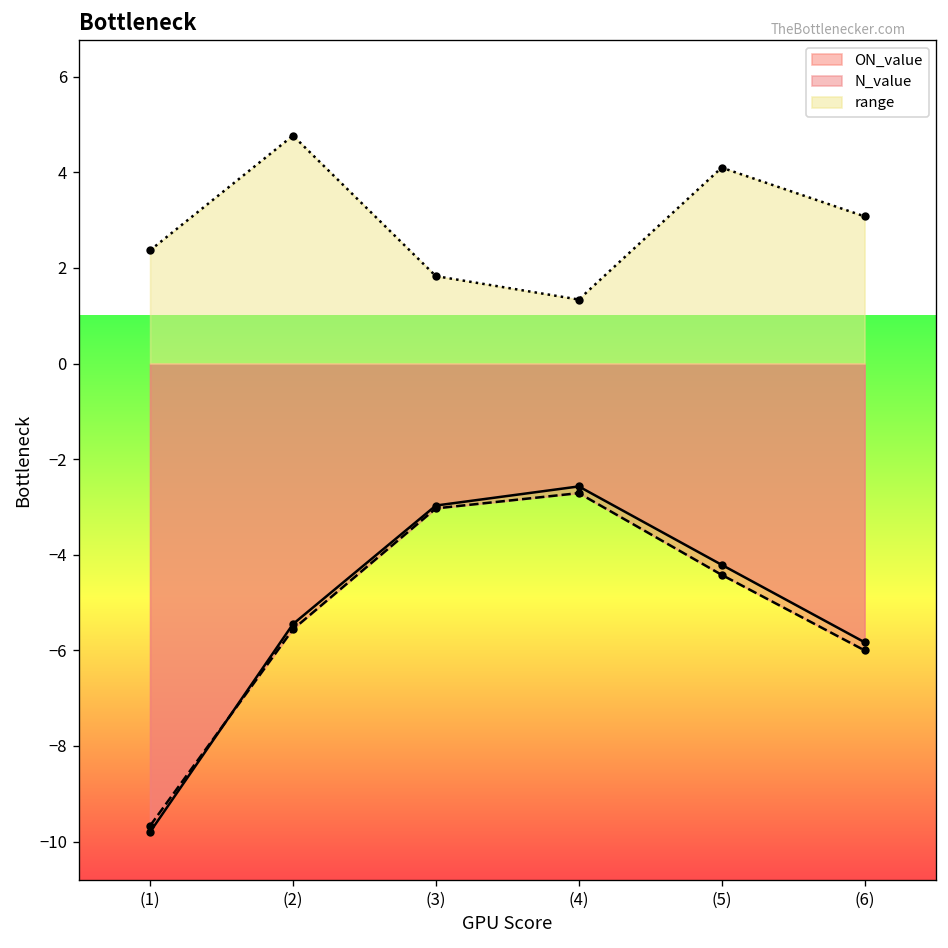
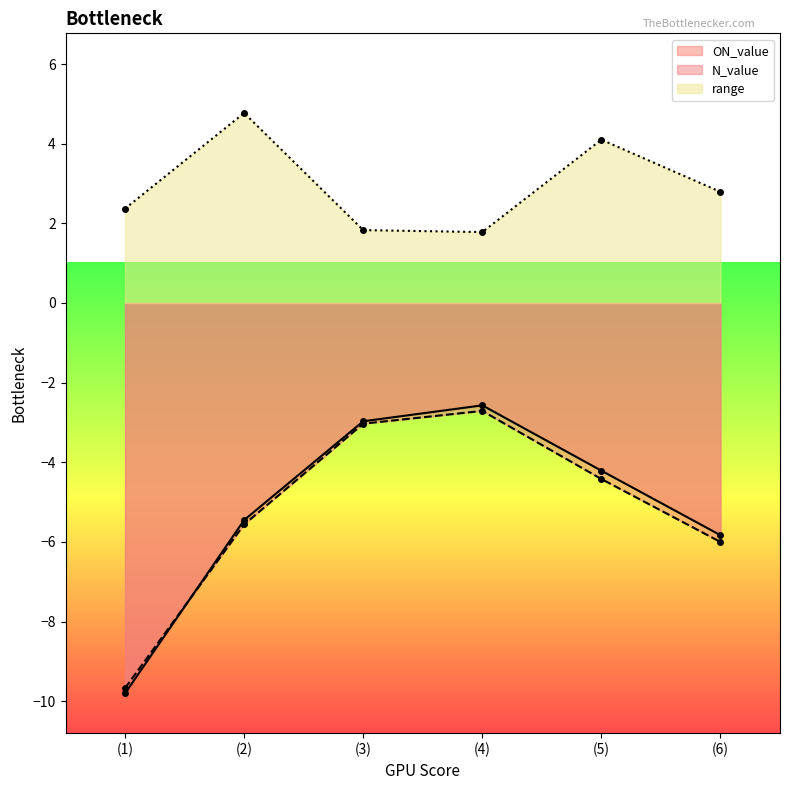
  {
    "range": {
      "(1)": 2.4,
      "(2)": 4.8,
      "(3)": 1.8,
-     "(4)": 1.3,
+     "(4)": 1.8,
      "(5)": 4.1,
-     "(6)": 3.1
+     "(6)": 2.8
    }
  }
